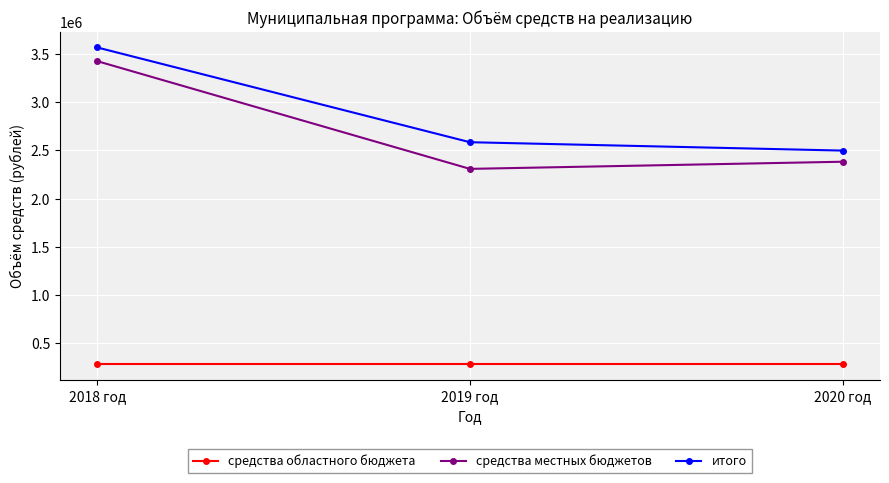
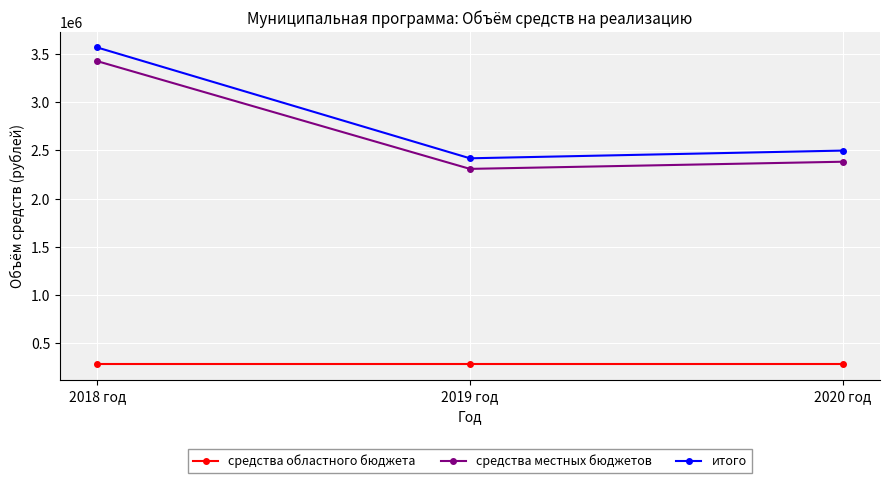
  {
    "средства областного бюджета": {
      "2018 год": 300000,
      "2019 год": 300000,
      "2020 год": 300000
    },
    "средства местных бюджетов": {
      "2018 год": 3400000,
      "2019 год": 2300000,
      "2020 год": 2400000
    },
    "итого": {
      "2018 год": 3600000,
-     "2019 год": 2600000,
+     "2019 год": 2400000,
      "2020 год": 2500000
    }
  }
